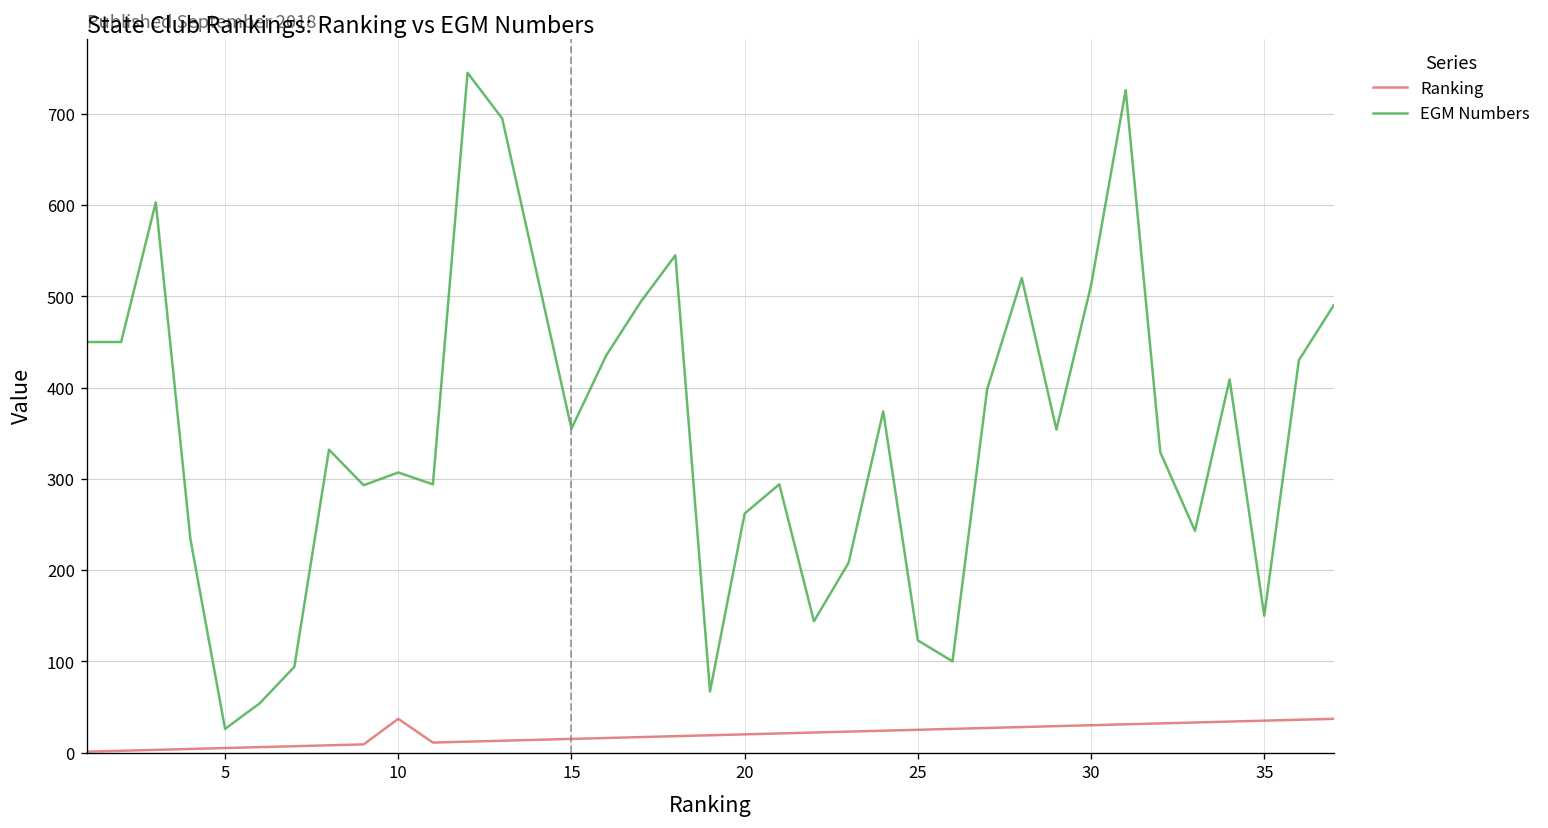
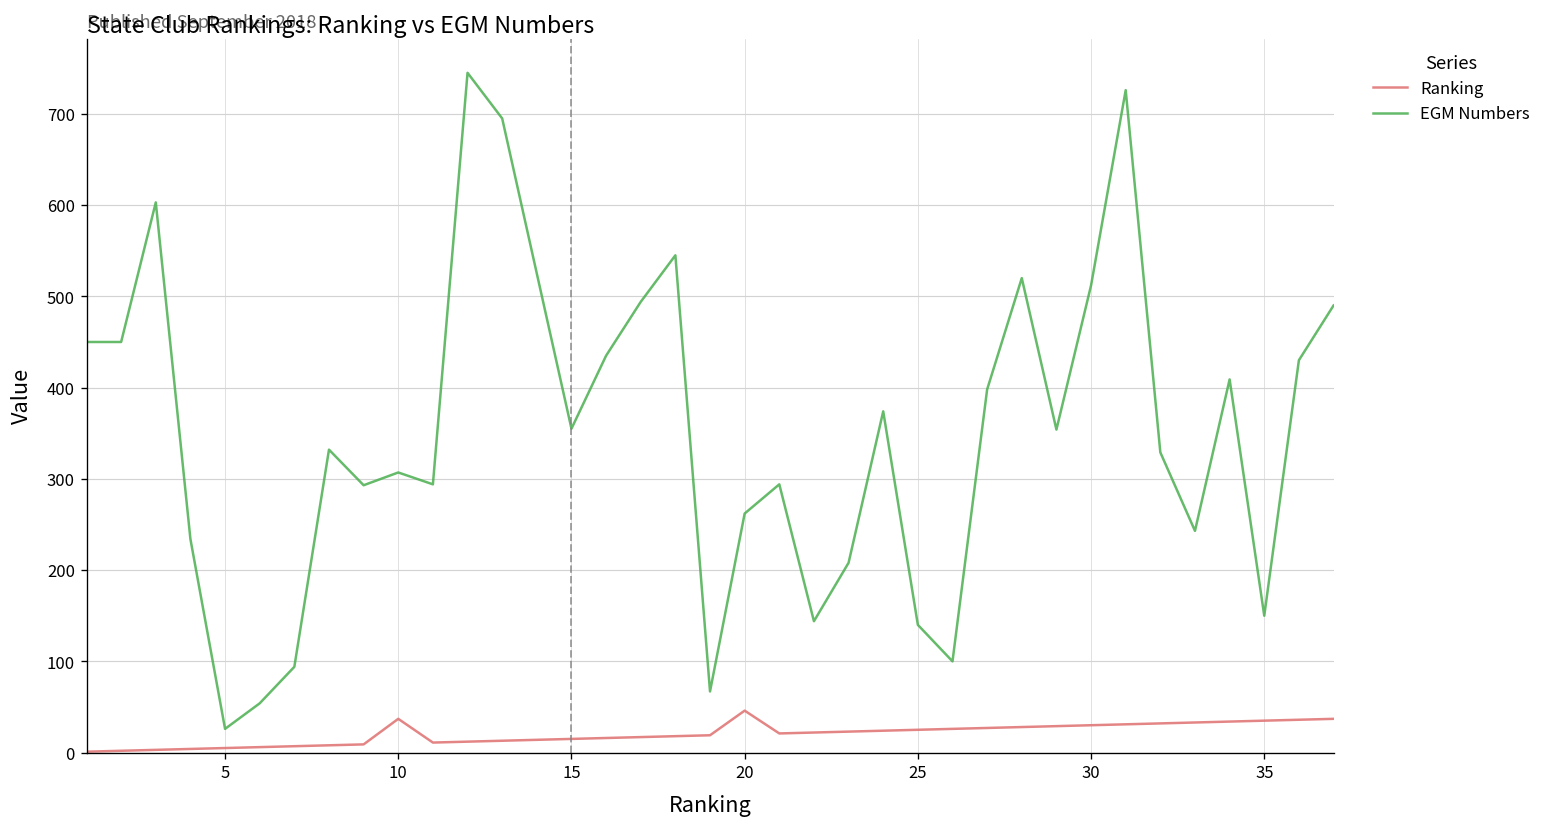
  {
    "Ranking": {
      "5": 10,
      "10": 40,
      "15": 20,
-     "20": 20,
+     "20": 50,
      "25": 30,
      "30": 30,
      "35": 40
    },
    "EGM Numbers": {
      "5": 30,
      "10": 310,
      "15": 360,
      "20": 260,
-     "25": 120,
+     "25": 140,
      "30": 510,
      "35": 150
    }
  }
